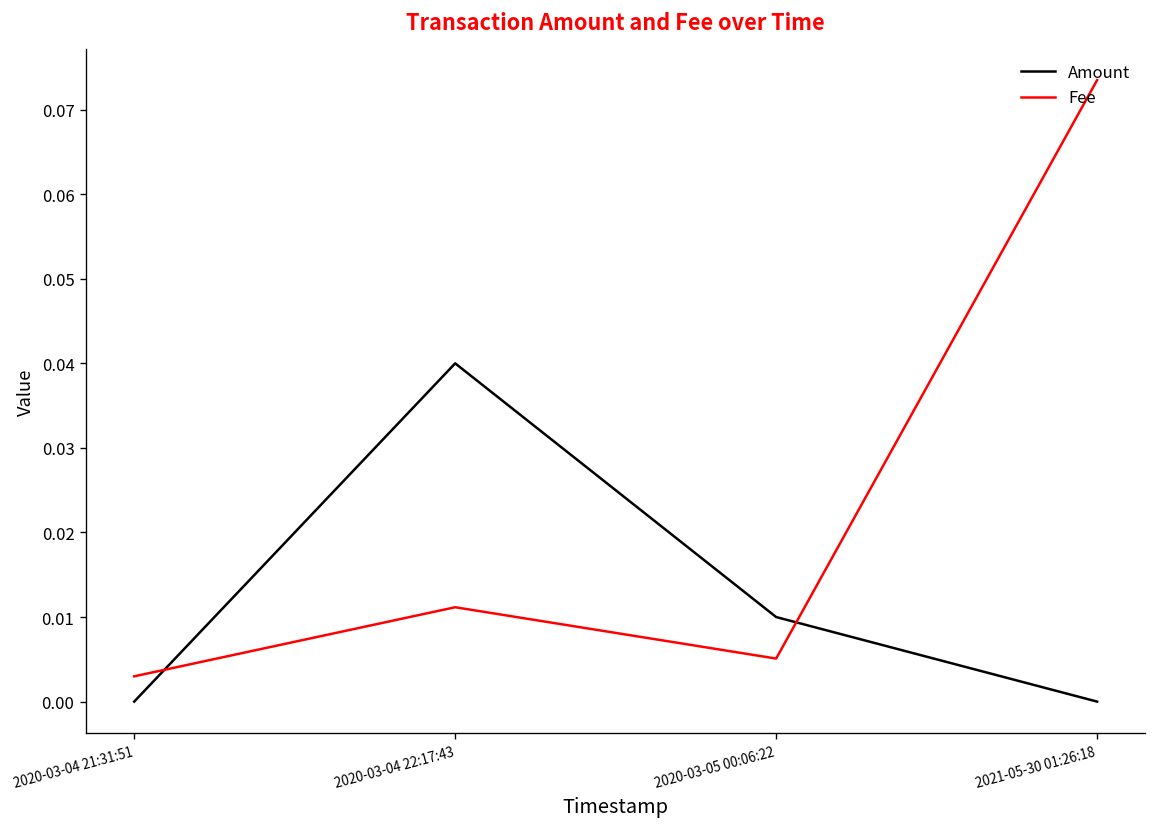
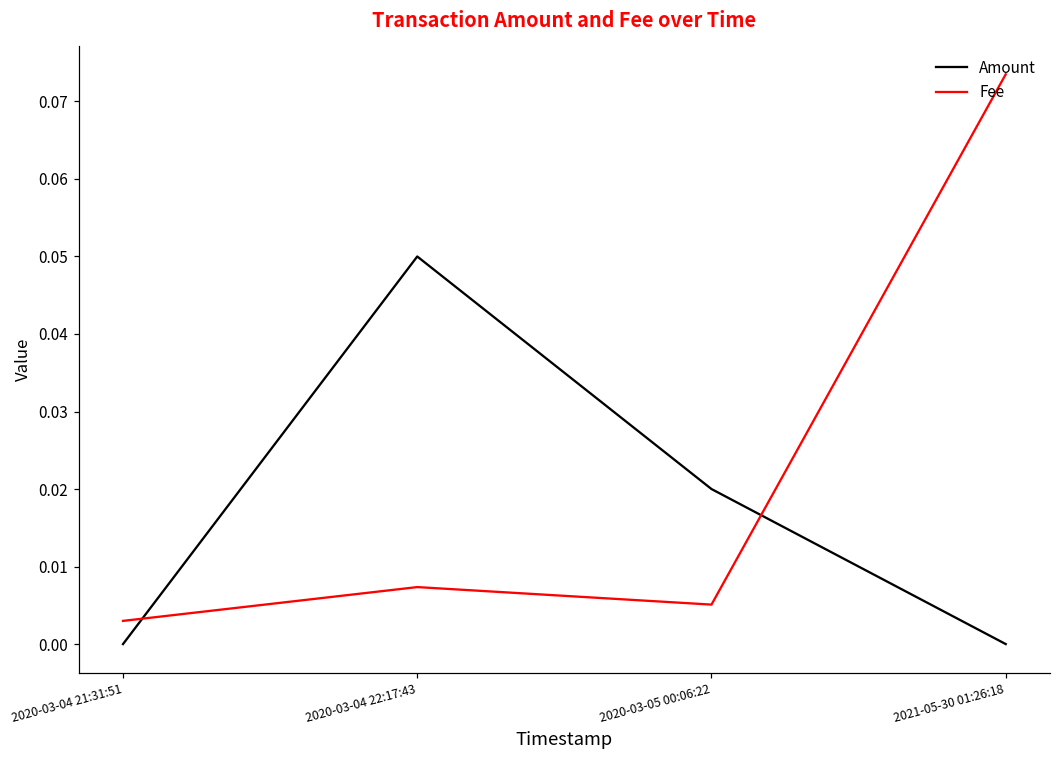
  {
    "Amount": {
      "2020-03-04 21:31:51": 0.00,
-     "2020-03-04 22:17:43": 0.04,
-     "2020-03-05 00:06:22": 0.01,
+     "2020-03-04 22:17:43": 0.05,
+     "2020-03-05 00:06:22": 0.02,
      "2021-05-30 01:26:18": 0.00
    },
    "Fee": {
      "2020-03-04 21:31:51": 0.003,
-     "2020-03-04 22:17:43": 0.011,
+     "2020-03-04 22:17:43": 0.007,
      "2020-03-05 00:06:22": 0.005,
      "2021-05-30 01:26:18": 0.074
    }
  }
